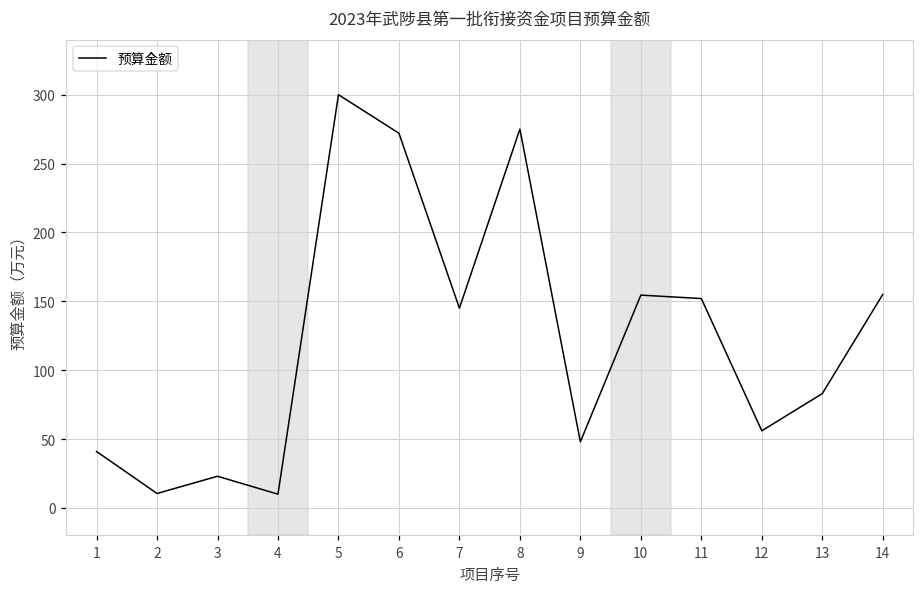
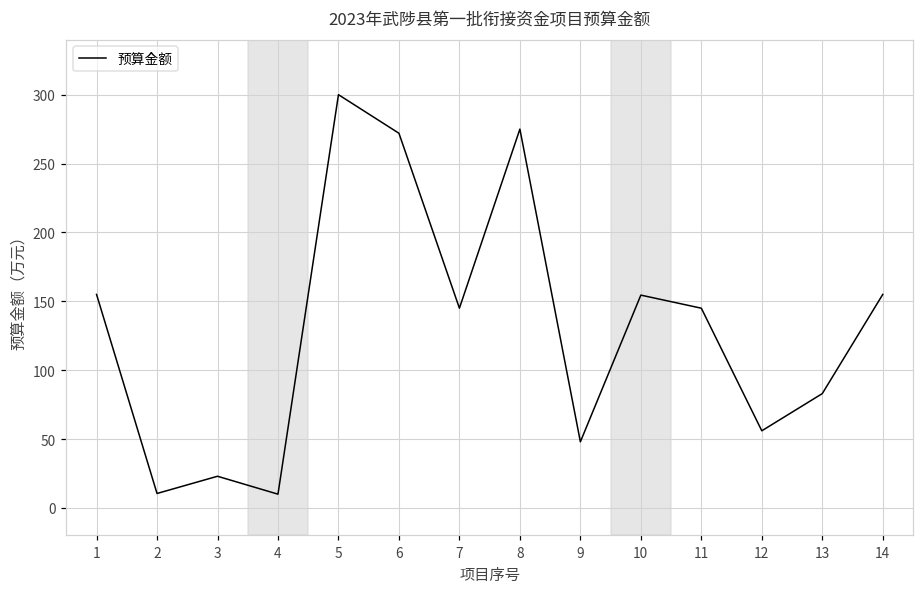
  {
-   "1": 41,
+   "1": 155,
    "2": 11,
    "3": 23,
    "4": 10,
    "5": 300,
    "6": 272,
    "7": 145,
    "8": 275,
    "9": 48,
    "10": 155,
-   "11": 152,
+   "11": 145,
    "12": 56,
    "13": 83,
    "14": 155
  }
